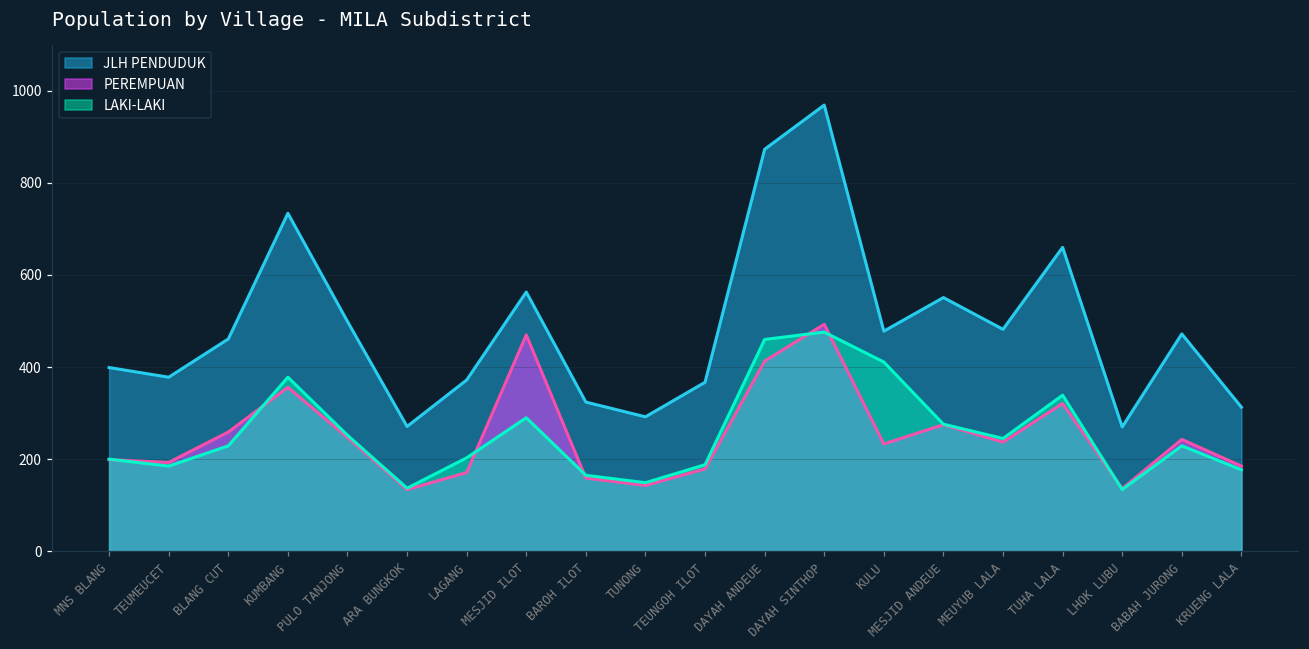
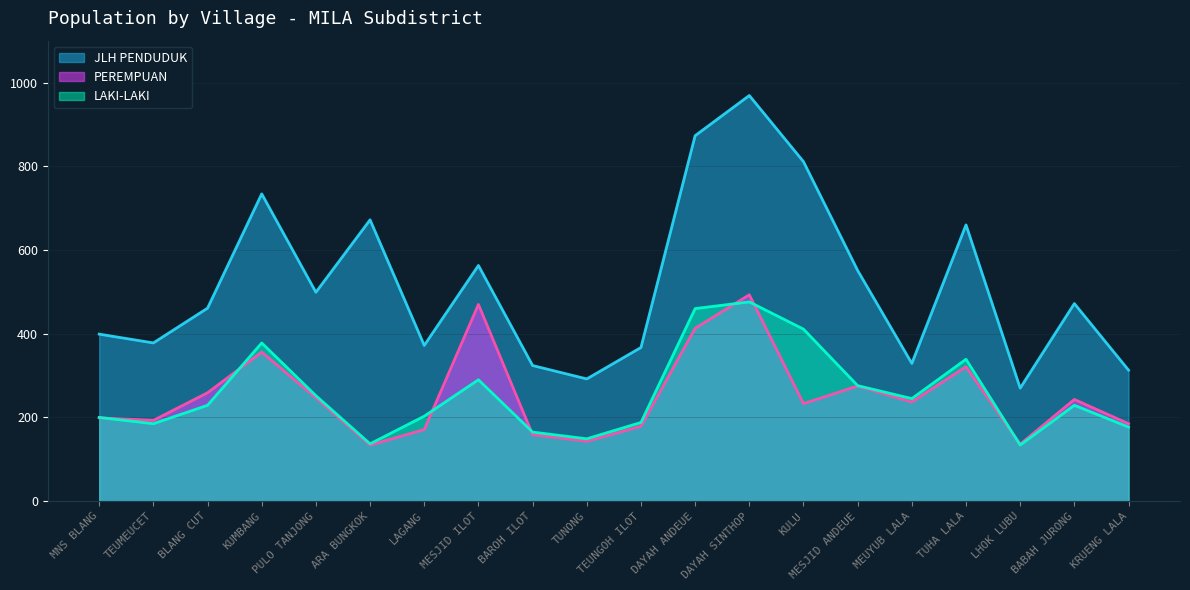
  {
    "JLH PENDUDUK": {
      "MNS BLANG": 400,
      "TEUMEUCET": 380,
      "BLANG CUT": 460,
      "KUMBANG": 730,
      "PULO TANJONG": 500,
-     "ARA BUNGKOK": 270,
+     "ARA BUNGKOK": 670,
      "LAGANG": 370,
      "MESJID ILOT": 560,
      "BAROH ILOT": 320,
      "TUNONG": 290,
      "TEUNGOH ILOT": 370,
      "DAYAH ANDEUE": 870,
      "DAYAH SINTHOP": 970,
-     "KULU": 480,
+     "KULU": 810,
      "MESJID ANDEUE": 550,
-     "MEUYUB LALA": 480,
+     "MEUYUB LALA": 330,
      "TUHA LALA": 660,
      "LHOK LUBU": 270,
      "BABAH JURONG": 470,
      "KRUENG LALA": 310
    },
    "PEREMPUAN": {
      "TEUMEUCET": 190,
      "BLANG CUT": 260,
      "KUMBANG": 360,
      "LAGANG": 170,
      "MESJID ILOT": 470,
      "TEUNGOH ILOT": 180,
      "DAYAH ANDEUE": 410,
      "DAYAH SINTHOP": 490,
      "KULU": 230,
      "MEUYUB LALA": 240,
      "TUHA LALA": 320,
      "BABAH JURONG": 240,
      "KRUENG LALA": 190
    },
    "LAKI-LAKI": {
      "TEUMEUCET": 190,
      "BLANG CUT": 230,
      "KUMBANG": 380,
      "LAGANG": 200,
      "MESJID ILOT": 290,
      "TEUNGOH ILOT": 190,
      "DAYAH ANDEUE": 460,
      "DAYAH SINTHOP": 480,
      "KULU": 410,
      "MEUYUB LALA": 250,
      "TUHA LALA": 340,
      "BABAH JURONG": 230,
      "KRUENG LALA": 180
    }
  }
